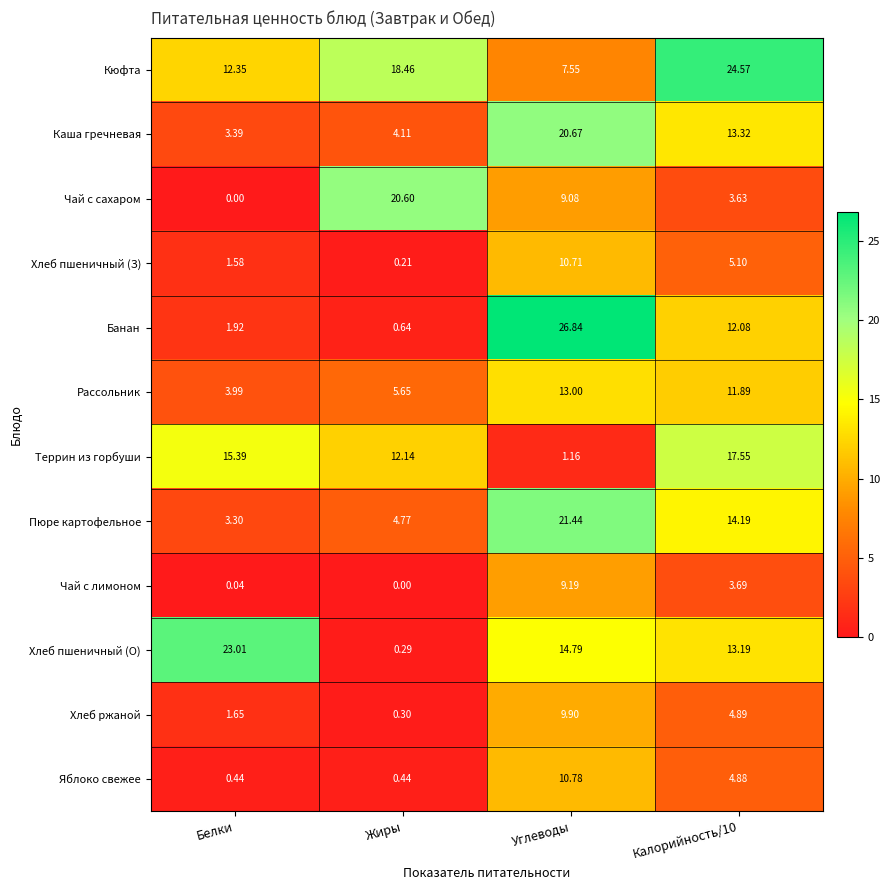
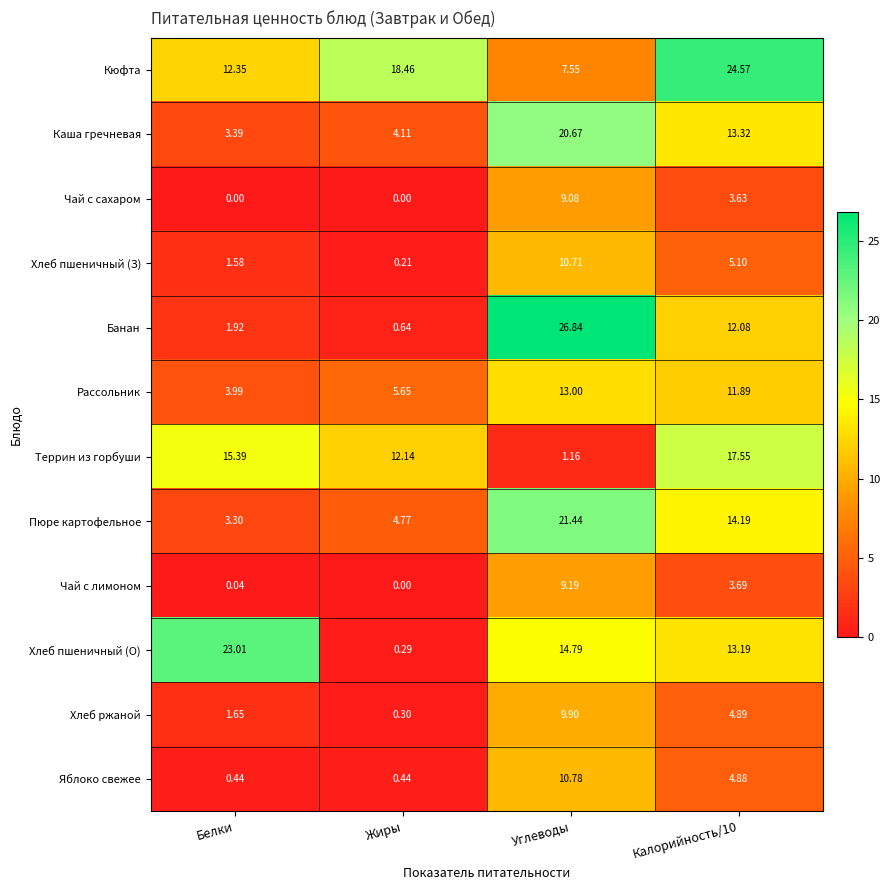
  {
    "Кюфта": {
      "Белки": 12.35,
      "Жиры": 18.46,
      "Углеводы": 7.55,
      "Калорийность/10": 24.57
    },
    "Каша гречневая": {
      "Белки": 3.39,
      "Жиры": 4.11,
      "Углеводы": 20.67,
      "Калорийность/10": 13.32
    },
    "Чай с сахаром": {
      "Белки": 0.00,
-     "Жиры": 20.60,
+     "Жиры": 0.00,
      "Углеводы": 9.08,
      "Калорийность/10": 3.63
    },
    "Хлеб пшеничный (З)": {
      "Белки": 1.58,
      "Жиры": 0.21,
      "Углеводы": 10.71,
      "Калорийность/10": 5.10
    },
    "Банан": {
      "Белки": 1.92,
      "Жиры": 0.64,
      "Углеводы": 26.84,
      "Калорийность/10": 12.08
    },
    "Рассольник": {
      "Белки": 3.99,
      "Жиры": 5.65,
      "Углеводы": 13.00,
      "Калорийность/10": 11.89
    },
    "Террин из горбуши": {
      "Белки": 15.39,
      "Жиры": 12.14,
      "Углеводы": 1.16,
      "Калорийность/10": 17.55
    },
    "Пюре картофельное": {
      "Белки": 3.30,
      "Жиры": 4.77,
      "Углеводы": 21.44,
      "Калорийность/10": 14.19
    },
    "Чай с лимоном": {
      "Белки": 0.04,
      "Жиры": 0.00,
      "Углеводы": 9.19,
      "Калорийность/10": 3.69
    },
    "Хлеб пшеничный (О)": {
      "Белки": 23.01,
      "Жиры": 0.29,
      "Углеводы": 14.79,
      "Калорийность/10": 13.19
    },
    "Хлеб ржаной": {
      "Белки": 1.65,
      "Жиры": 0.30,
      "Углеводы": 9.90,
      "Калорийность/10": 4.89
    },
    "Яблоко свежее": {
      "Белки": 0.44,
      "Жиры": 0.44,
      "Углеводы": 10.78,
      "Калорийность/10": 4.88
    }
  }
